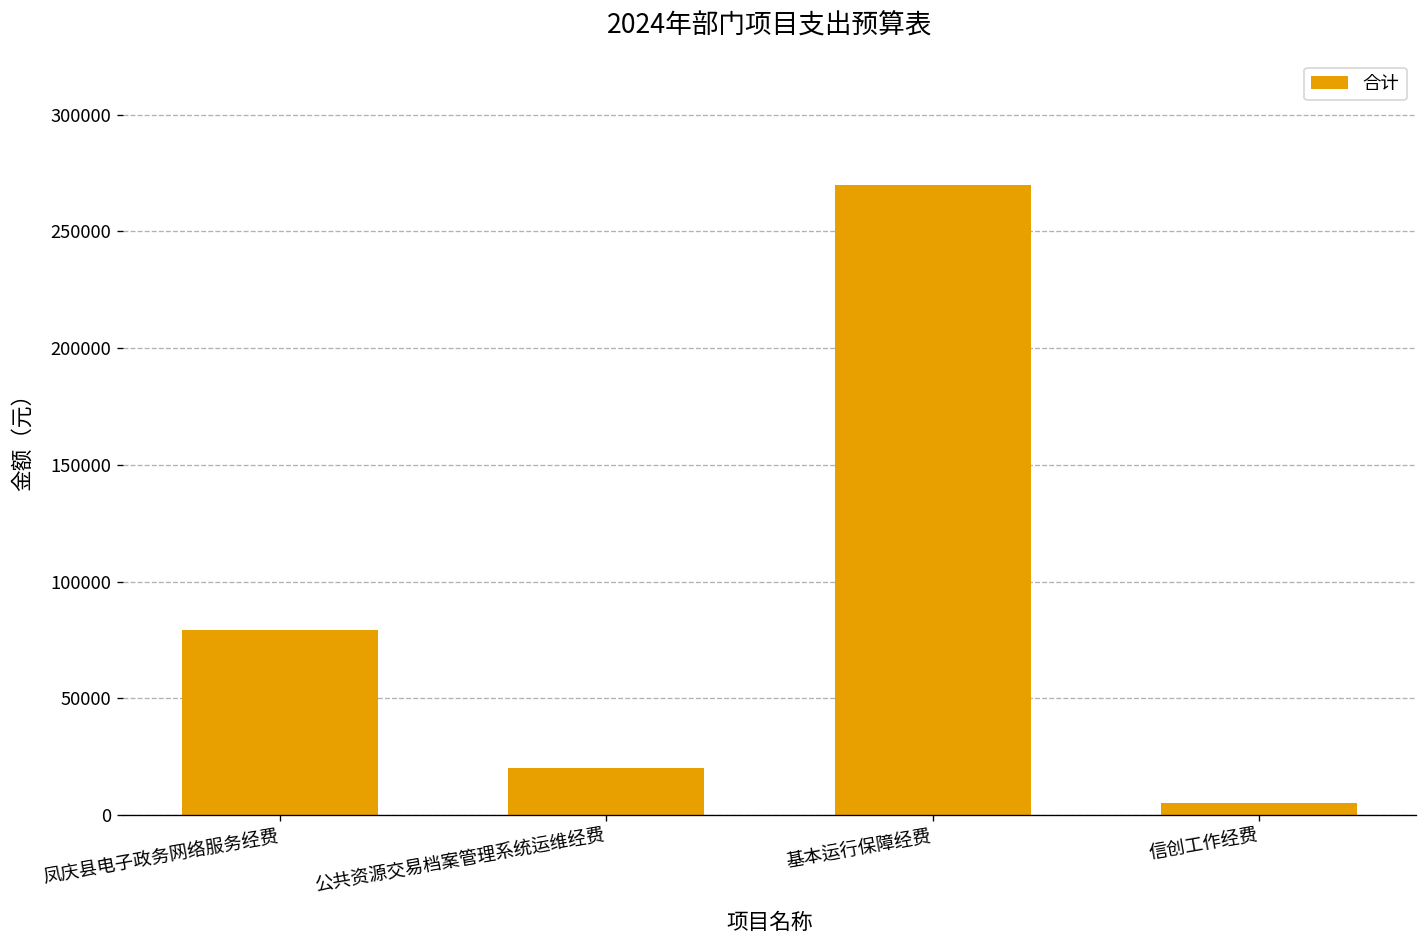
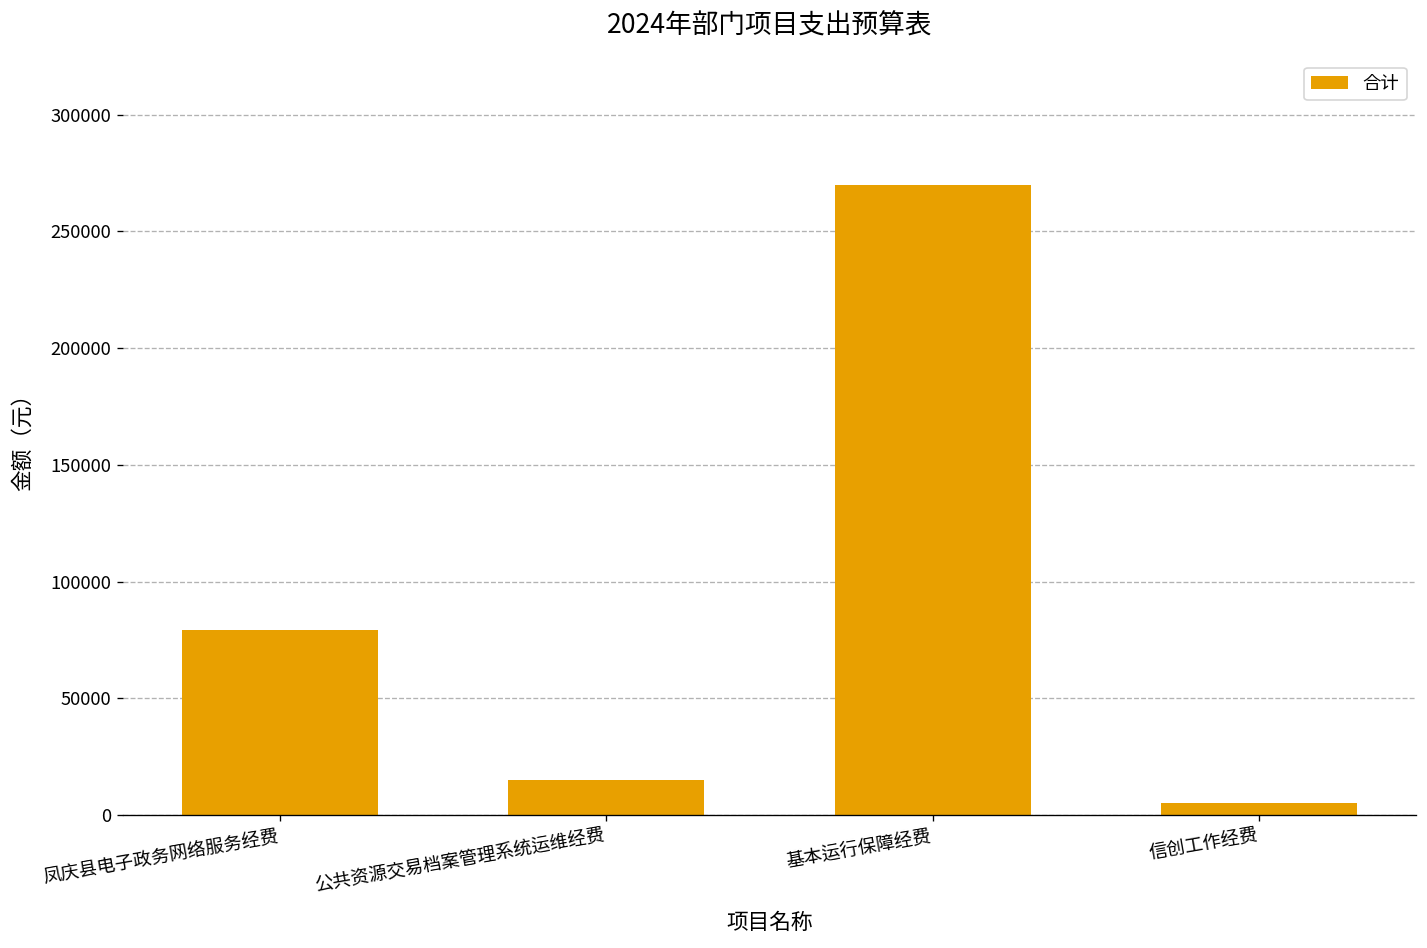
  {
    "凤庆县电子政务网络服务经费": 79000,
-   "公共资源交易档案管理系统运维经费": 20000,
+   "公共资源交易档案管理系统运维经费": 15000,
    "基本运行保障经费": 270000,
    "信创工作经费": 5000
  }
